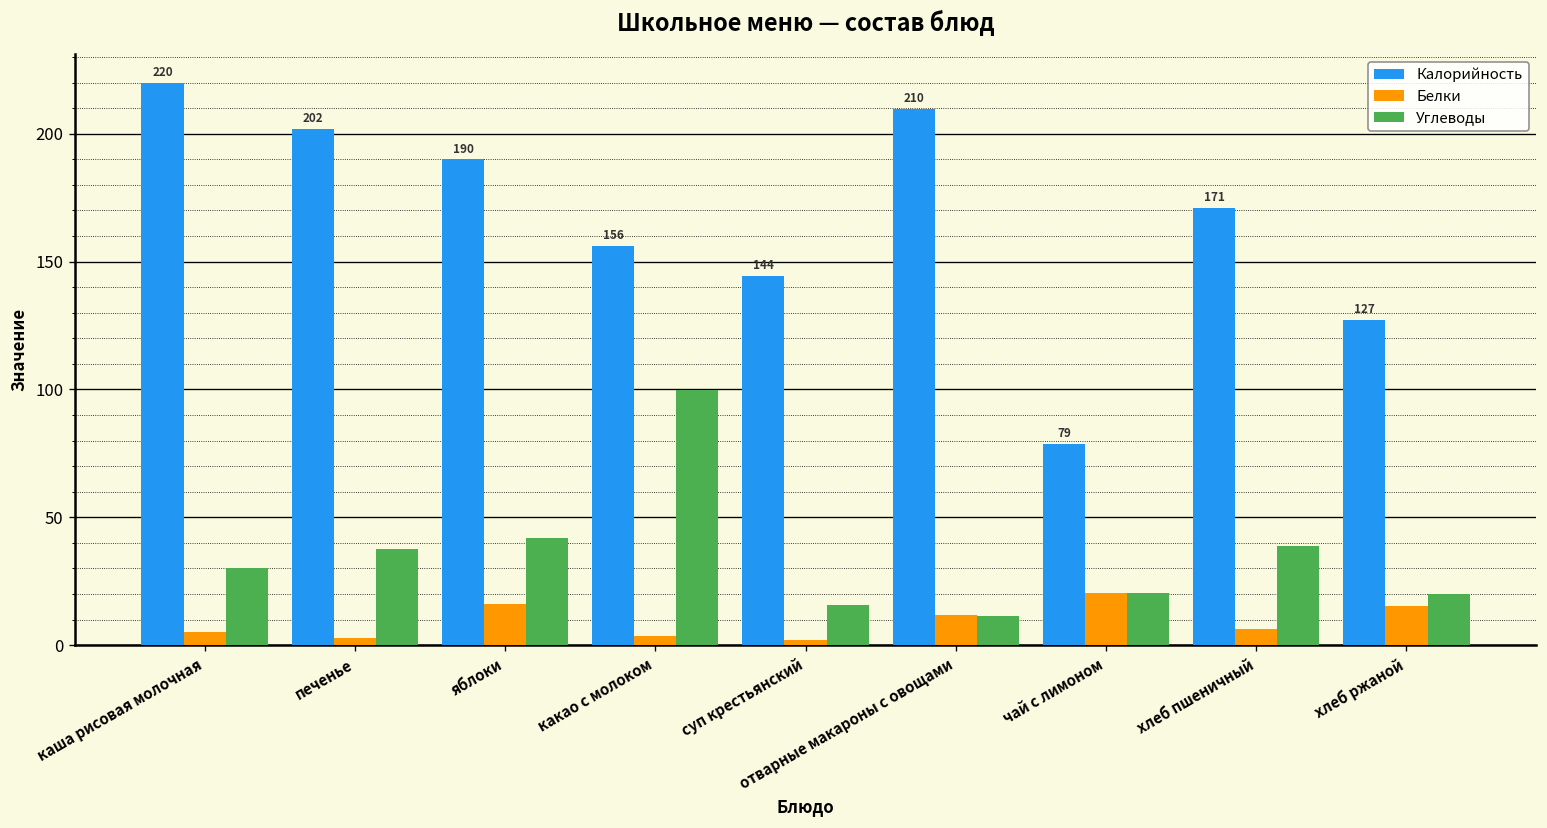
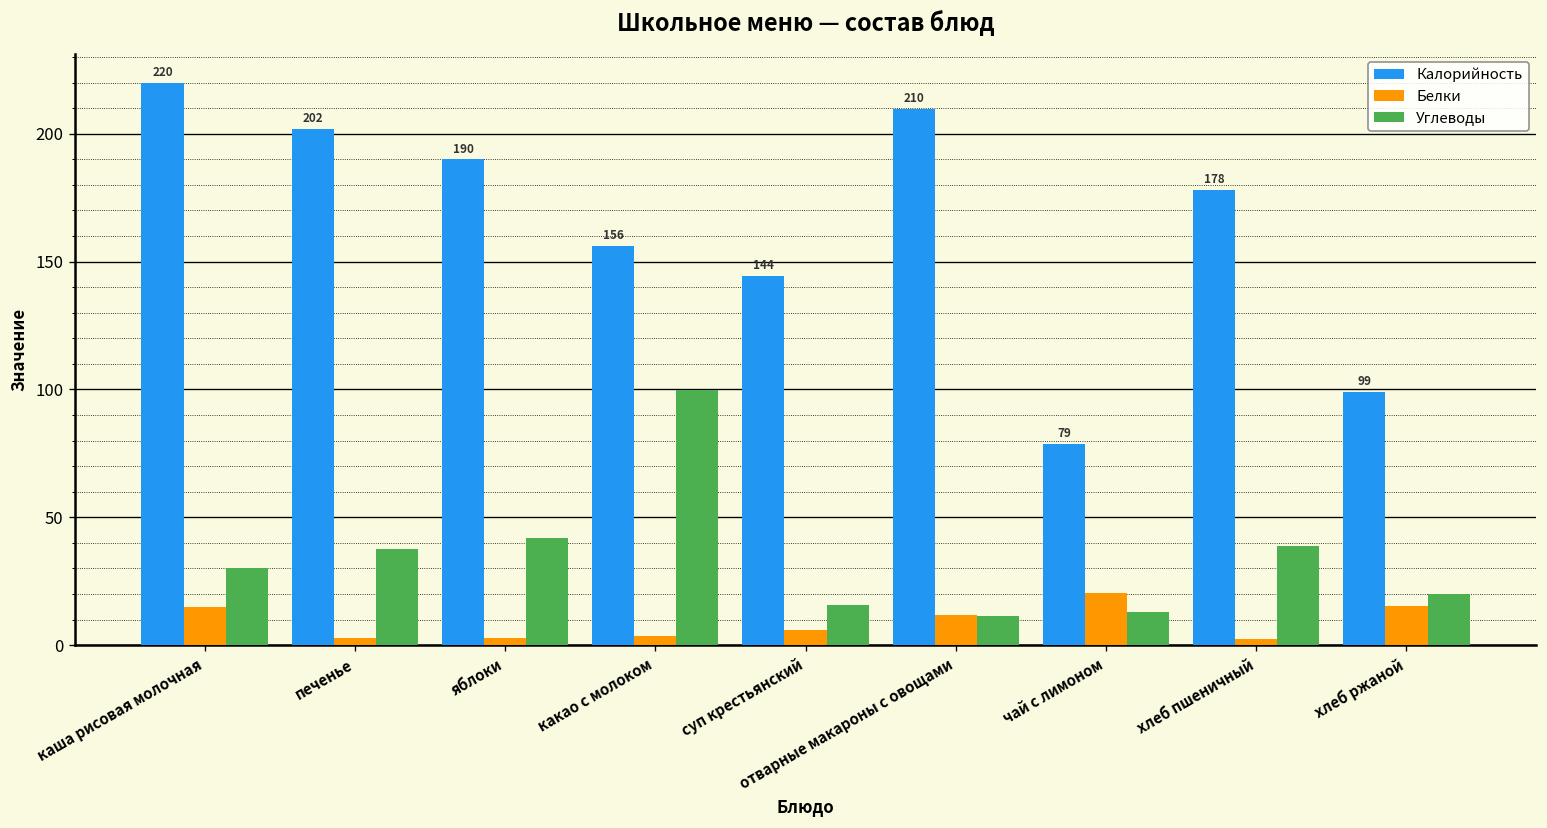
  {
    "Калорийность": {
      "каша рисовая молочная": 220,
      "печенье": 202,
      "яблоки": 190,
      "какао с молоком": 156,
      "суп крестьянский": 144,
      "отварные макароны с овощами": 210,
      "чай с лимоном": 79,
-     "хлеб пшеничный": 171,
-     "хлеб ржаной": 127
+     "хлеб пшеничный": 178,
+     "хлеб ржаной": 99
    },
    "Белки": {
-     "каша рисовая молочная": 5,
+     "каша рисовая молочная": 15,
      "печенье": 3,
-     "яблоки": 16,
+     "яблоки": 3,
      "какао с молоком": 4,
-     "суп крестьянский": 2,
+     "суп крестьянский": 6,
      "отварные макароны с овощами": 12,
      "чай с лимоном": 20,
-     "хлеб пшеничный": 6,
+     "хлеб пшеничный": 2,
      "хлеб ржаной": 15
    },
    "Углеводы": {
      "каша рисовая молочная": 30,
      "печенье": 38,
      "яблоки": 42,
      "какао с молоком": 100,
      "суп крестьянский": 16,
      "отварные макароны с овощами": 11,
-     "чай с лимоном": 20,
+     "чай с лимоном": 13,
      "хлеб пшеничный": 39,
      "хлеб ржаной": 20
    }
  }
